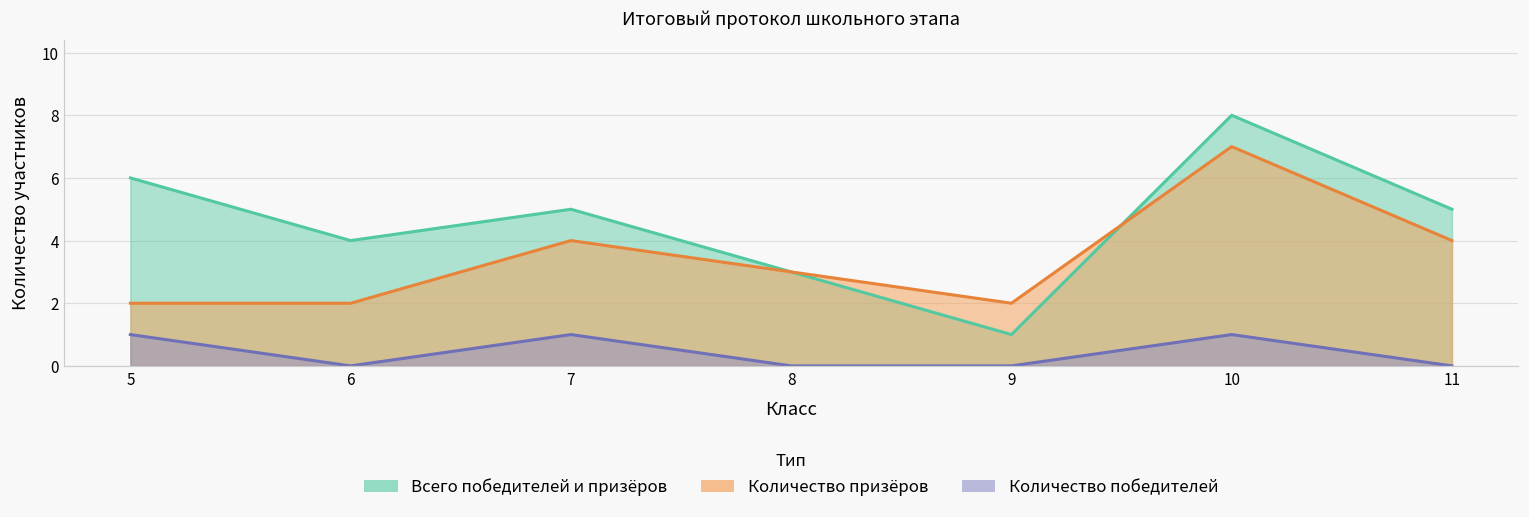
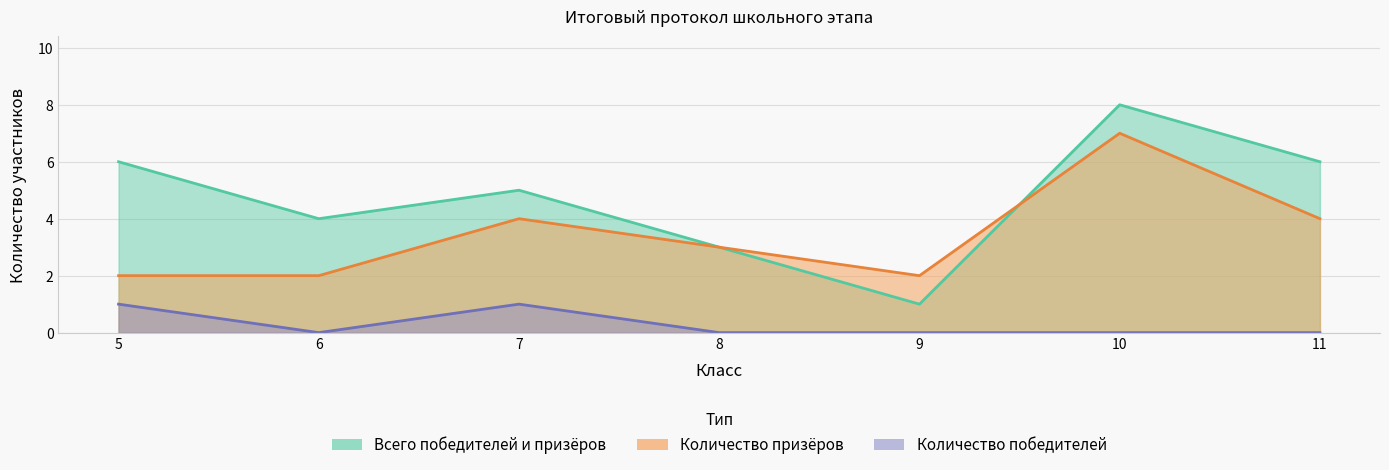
  {
    "Всего победителей и призёров": {
      "5": 6,
      "6": 4,
      "7": 5,
      "9": 1,
      "10": 8,
-     "11": 5
+     "11": 6
    },
    "Количество призёров": {
      "5": 2,
      "6": 2,
      "7": 4,
      "9": 2,
      "10": 7,
      "11": 4
    },
    "Количество победителей": {
      "5": 1,
      "6": 0,
      "7": 1,
      "8": 0,
      "9": 0,
-     "10": 1,
+     "10": 0,
      "11": 0
    }
  }
